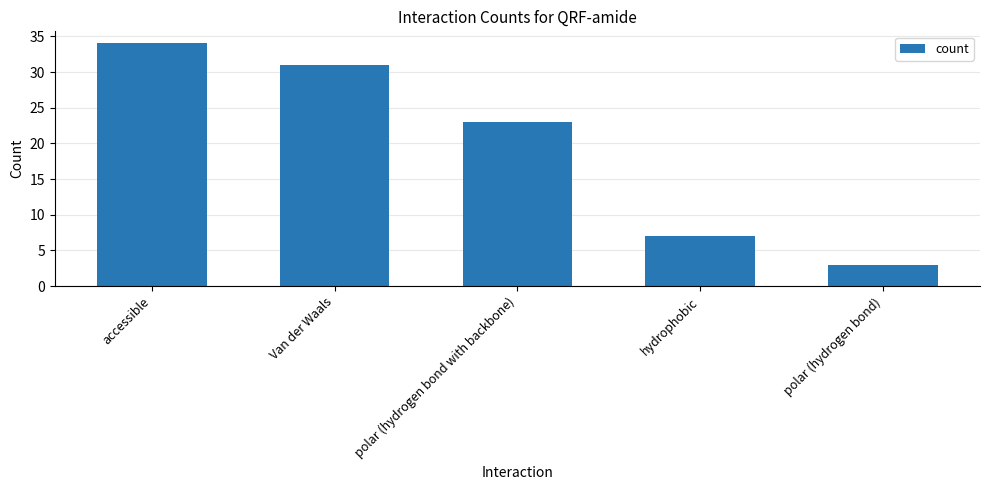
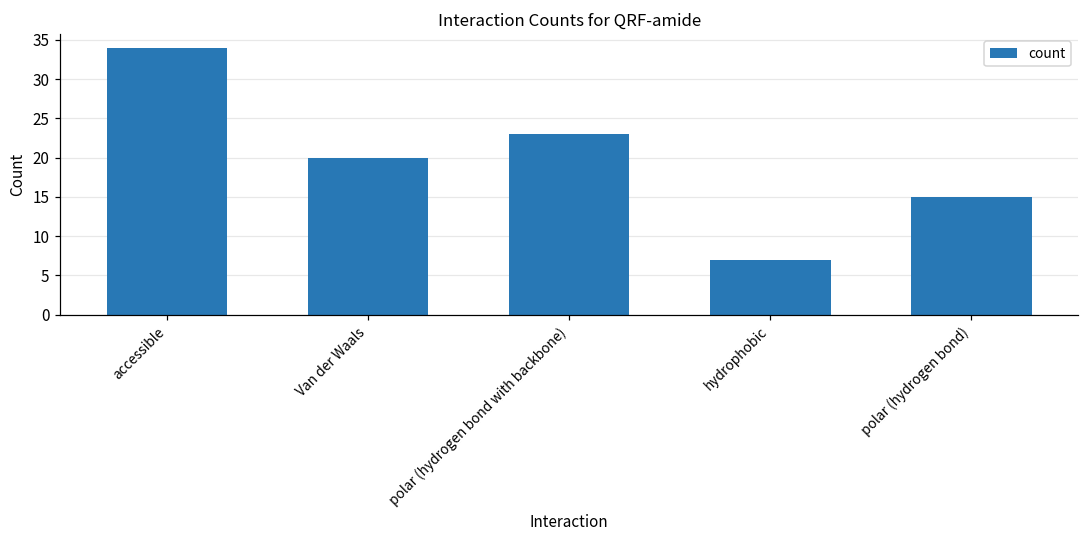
  {
    "accessible": 34,
-   "Van der Waals": 31,
+   "Van der Waals": 20,
    "polar (hydrogen bond with backbone)": 23,
    "hydrophobic": 7,
-   "polar (hydrogen bond)": 3
+   "polar (hydrogen bond)": 15
  }
